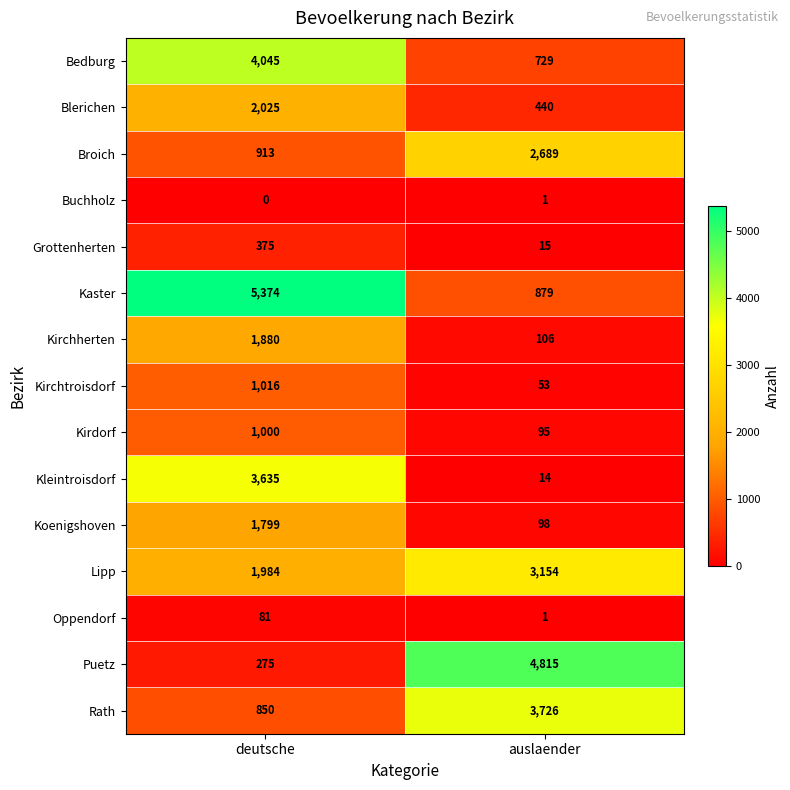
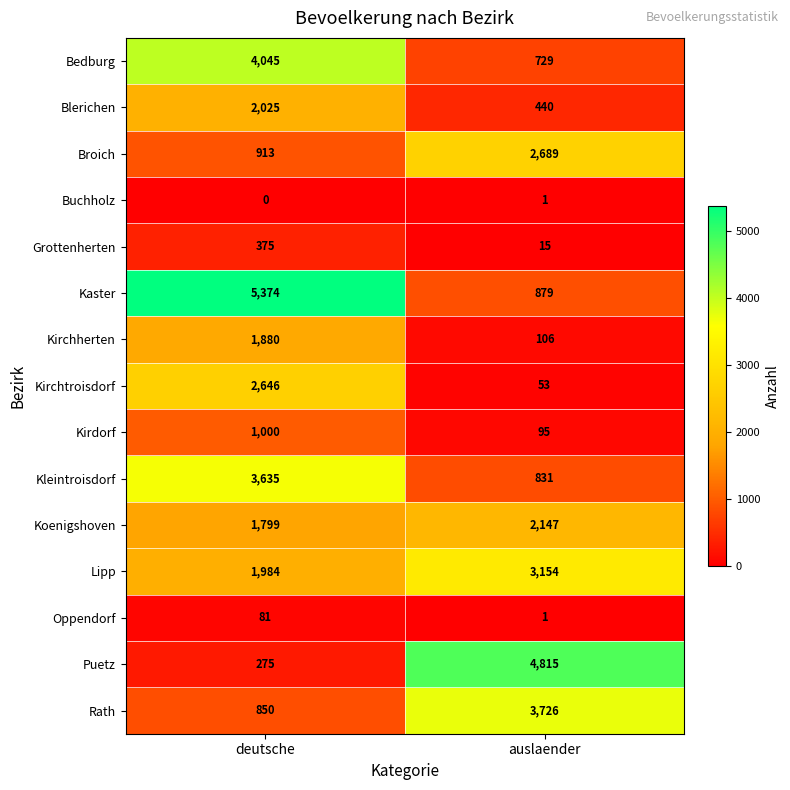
  {
    "Bedburg": {
      "deutsche": "4,045",
      "auslaender": "729"
    },
    "Blerichen": {
      "deutsche": "2,025",
      "auslaender": "440"
    },
    "Broich": {
      "deutsche": "913",
      "auslaender": "2,689"
    },
    "Buchholz": {
      "deutsche": "0",
      "auslaender": "1"
    },
    "Grottenherten": {
      "deutsche": "375",
      "auslaender": "15"
    },
    "Kaster": {
      "deutsche": "5,374",
      "auslaender": "879"
    },
    "Kirchherten": {
      "deutsche": "1,880",
      "auslaender": "106"
    },
    "Kirchtroisdorf": {
-     "deutsche": "1,016",
+     "deutsche": "2,646",
      "auslaender": "53"
    },
    "Kirdorf": {
      "deutsche": "1,000",
      "auslaender": "95"
    },
    "Kleintroisdorf": {
      "deutsche": "3,635",
-     "auslaender": "14"
+     "auslaender": "831"
    },
    "Koenigshoven": {
      "deutsche": "1,799",
-     "auslaender": "98"
+     "auslaender": "2,147"
    },
    "Lipp": {
      "deutsche": "1,984",
      "auslaender": "3,154"
    },
    "Oppendorf": {
      "deutsche": "81",
      "auslaender": "1"
    },
    "Puetz": {
      "deutsche": "275",
      "auslaender": "4,815"
    },
    "Rath": {
      "deutsche": "850",
      "auslaender": "3,726"
    }
  }
